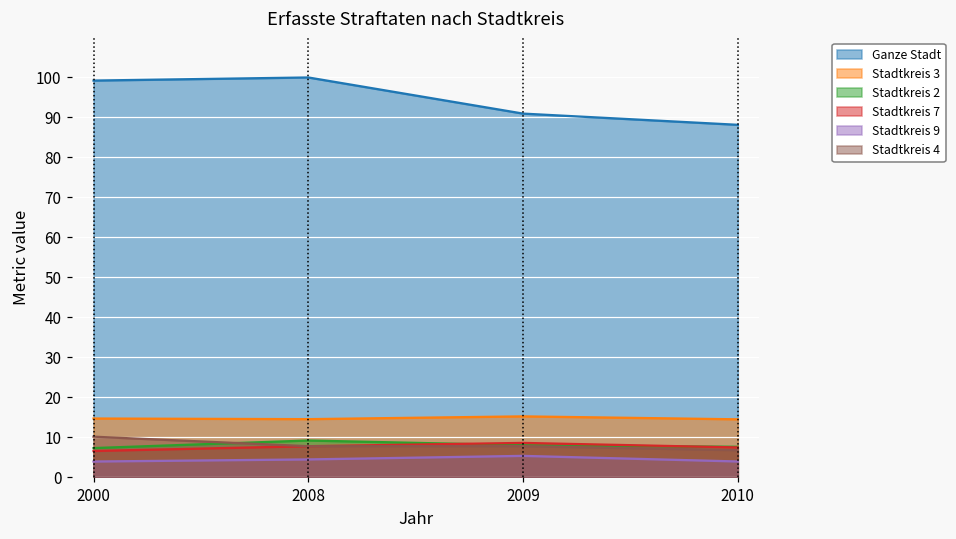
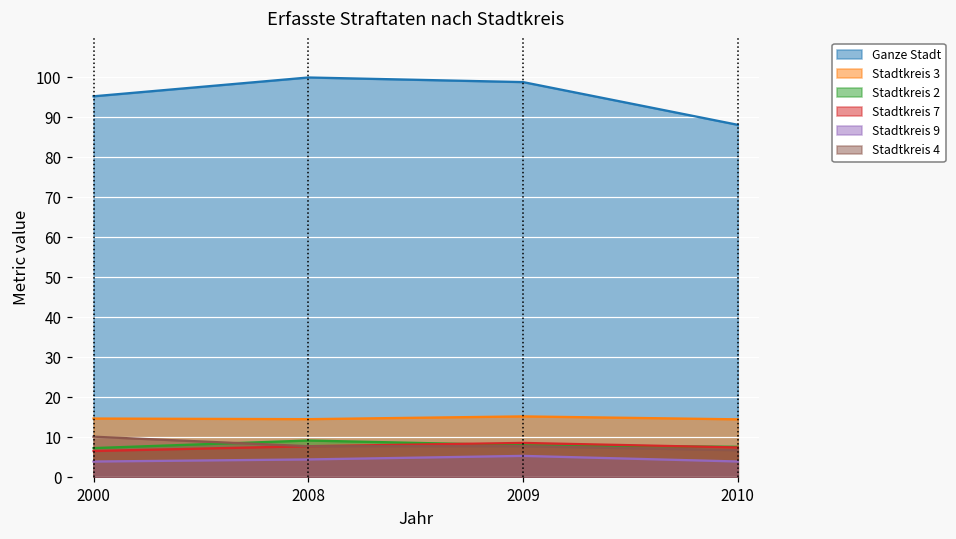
  {
    "Ganze Stadt": {
-     "2000": 99,
+     "2000": 95,
      "2008": 100,
-     "2009": 91,
+     "2009": 99,
      "2010": 88
    },
    "Stadtkreis 3": {
      "2000": 15,
      "2008": 14,
      "2009": 15,
      "2010": 14
    },
    "Stadtkreis 2": {
      "2000": 7,
      "2008": 9
    },
    "Stadtkreis 7": {
      "2000": 7
    },
    "Stadtkreis 9": {
      "2000": 4,
      "2008": 4,
      "2009": 5,
      "2010": 4
    },
    "Stadtkreis 4": {
      "2000": 10
    }
  }
